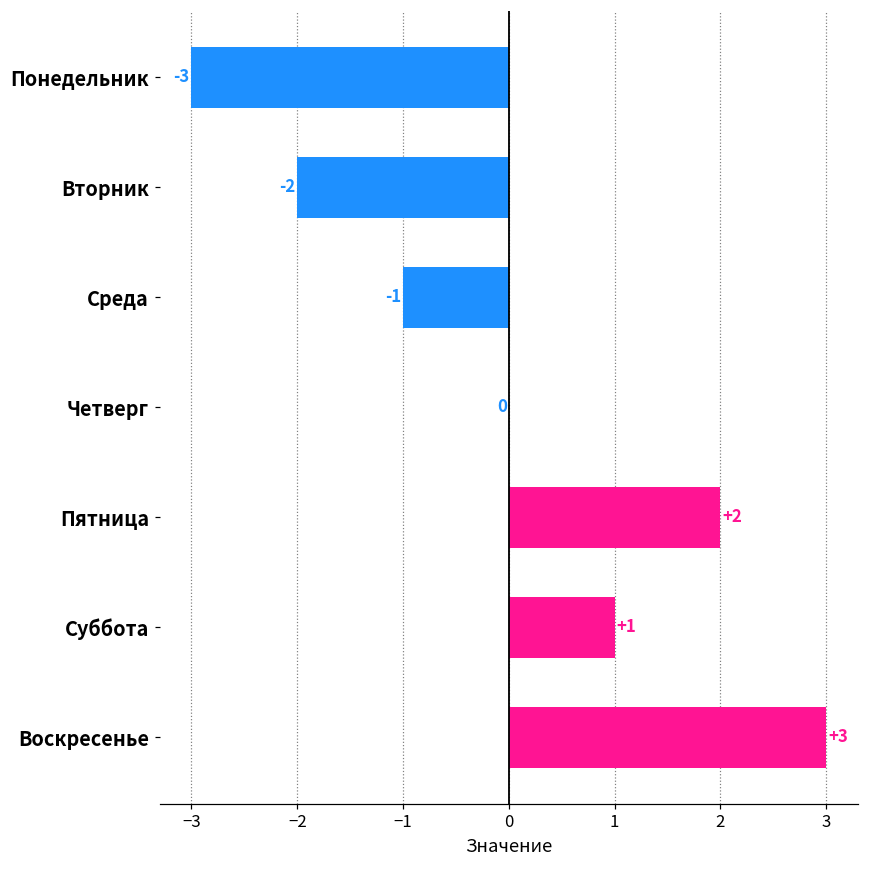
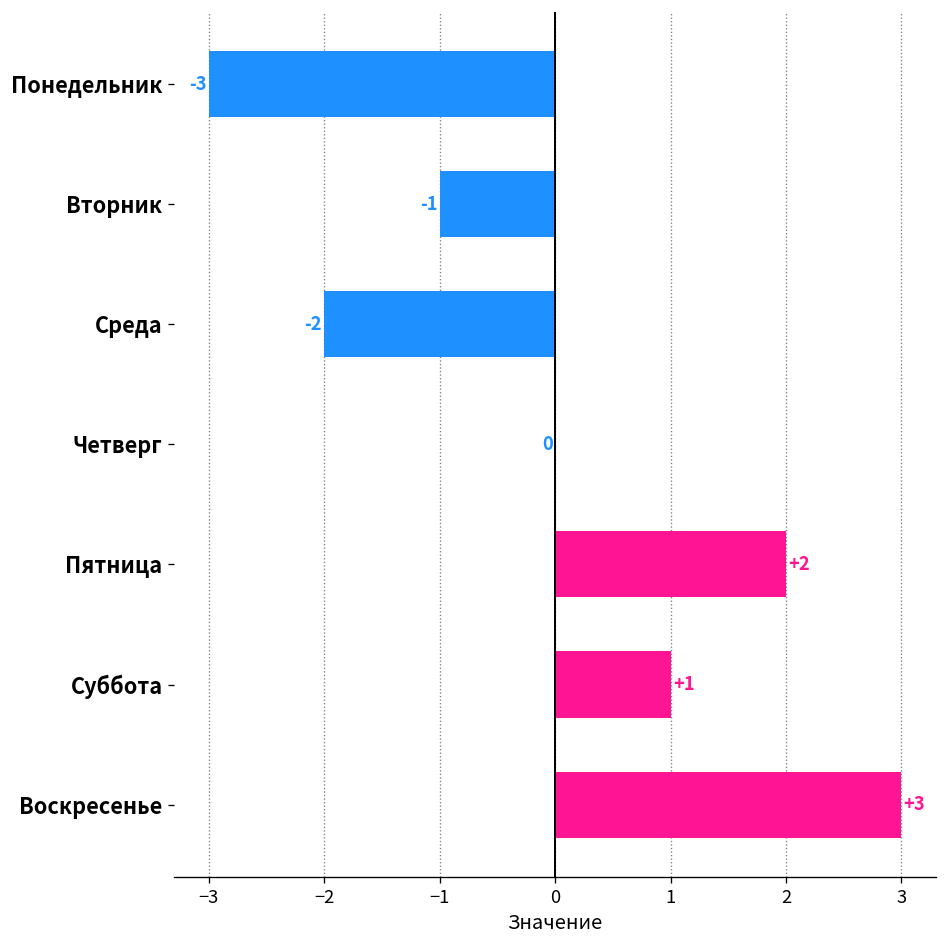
  {
    "Понедельник": "-3",
-   "Вторник": "-2",
-   "Среда": "-1",
+   "Вторник": "-1",
+   "Среда": "-2",
    "Четверг": "0",
    "Пятница": "+2",
    "Суббота": "+1",
    "Воскресенье": "+3"
  }
